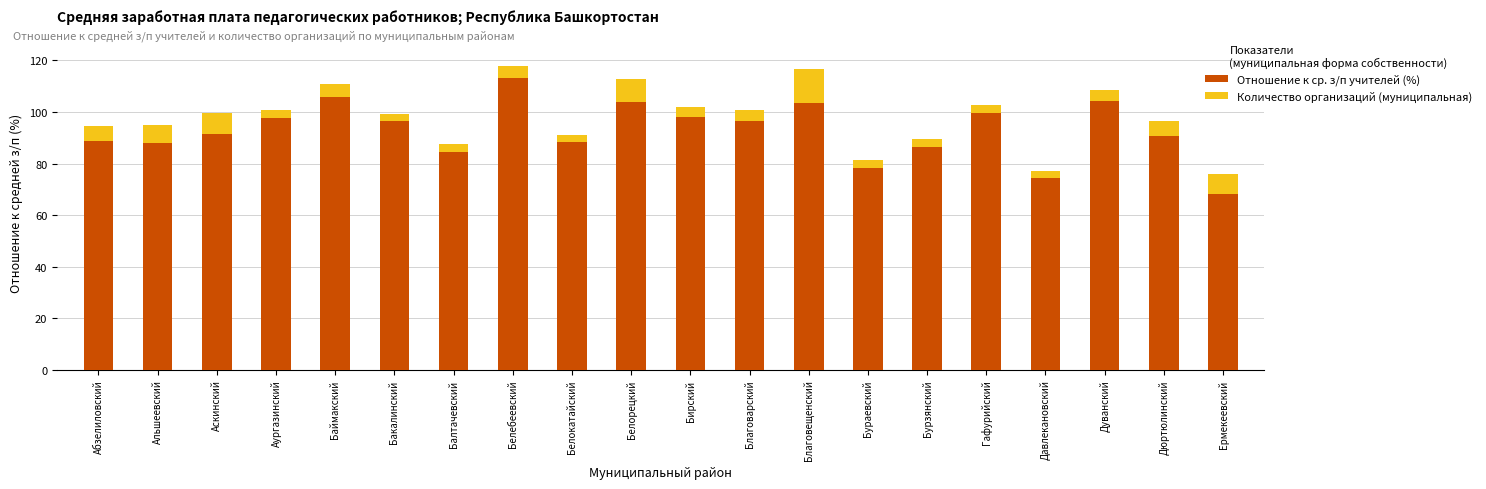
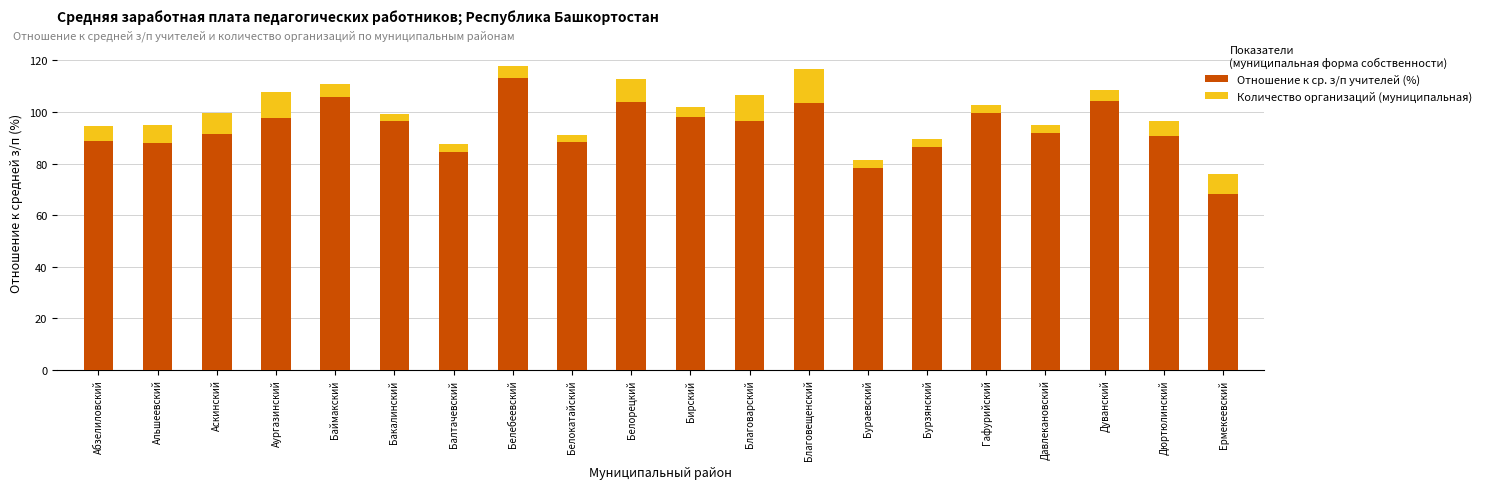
  {
    "Отношение к ср. з/п учителей (%)": {
      "Абзелиловский": 89,
      "Альшеевский": 88,
      "Аскинский": 92,
      "Аургазинский": 98,
      "Баймакский": 106,
      "Бакалинский": 96,
      "Балтачевский": 85,
      "Белебеевский": 113,
      "Белокатайский": 88,
      "Белорецкий": 104,
      "Бирский": 98,
      "Благоварский": 97,
      "Благовещенский": 104,
      "Бураевский": 78,
      "Бурзянский": 86,
      "Гафурийский": 100,
-     "Давлекановский": 74,
+     "Давлекановский": 92,
      "Дуванский": 104,
      "Дюртюлинский": 91,
      "Ермекеевский": 68
    },
    "Количество организаций (муниципальная)": {
      "Абзелиловский": 6,
      "Альшеевский": 7,
      "Аскинский": 8,
-     "Аургазинский": 3,
+     "Аургазинский": 10,
      "Баймакский": 5,
      "Бакалинский": 3,
      "Балтачевский": 3,
      "Белебеевский": 5,
      "Белокатайский": 3,
      "Белорецкий": 9,
      "Бирский": 4,
-     "Благоварский": 4,
+     "Благоварский": 10,
      "Благовещенский": 13,
      "Бураевский": 3,
      "Бурзянский": 3,
      "Гафурийский": 3,
      "Давлекановский": 3,
      "Дуванский": 4,
      "Дюртюлинский": 6,
      "Ермекеевский": 8
    }
  }
